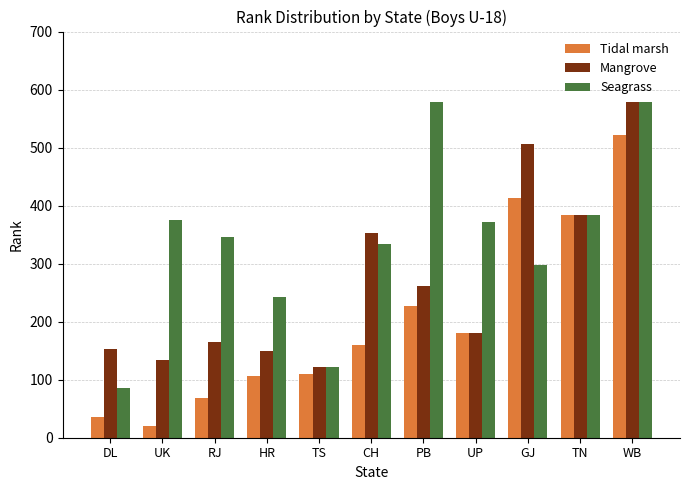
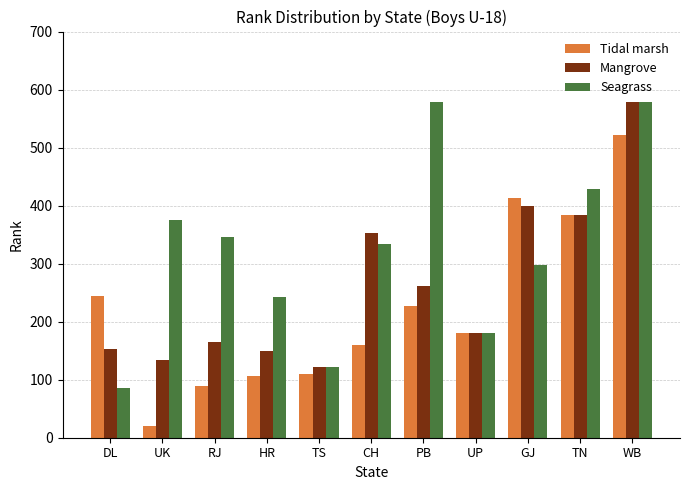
  {
    "Tidal marsh": {
-     "DL": 40,
+     "DL": 250,
      "UK": 20,
-     "RJ": 70,
+     "RJ": 90,
      "HR": 110,
      "TS": 110,
      "CH": 160,
      "PB": 230,
      "UP": 180,
      "GJ": 410,
      "TN": 380,
      "WB": 520
    },
    "Mangrove": {
      "DL": 150,
      "UK": 130,
      "RJ": 170,
      "HR": 150,
      "TS": 120,
      "CH": 350,
      "PB": 260,
      "UP": 180,
-     "GJ": 510,
+     "GJ": 400,
      "TN": 380,
      "WB": 580
    },
    "Seagrass": {
      "DL": 90,
      "UK": 380,
      "RJ": 350,
      "HR": 240,
      "TS": 120,
      "CH": 330,
      "PB": 580,
-     "UP": 370,
+     "UP": 180,
      "GJ": 300,
-     "TN": 380,
+     "TN": 430,
      "WB": 580
    }
  }
